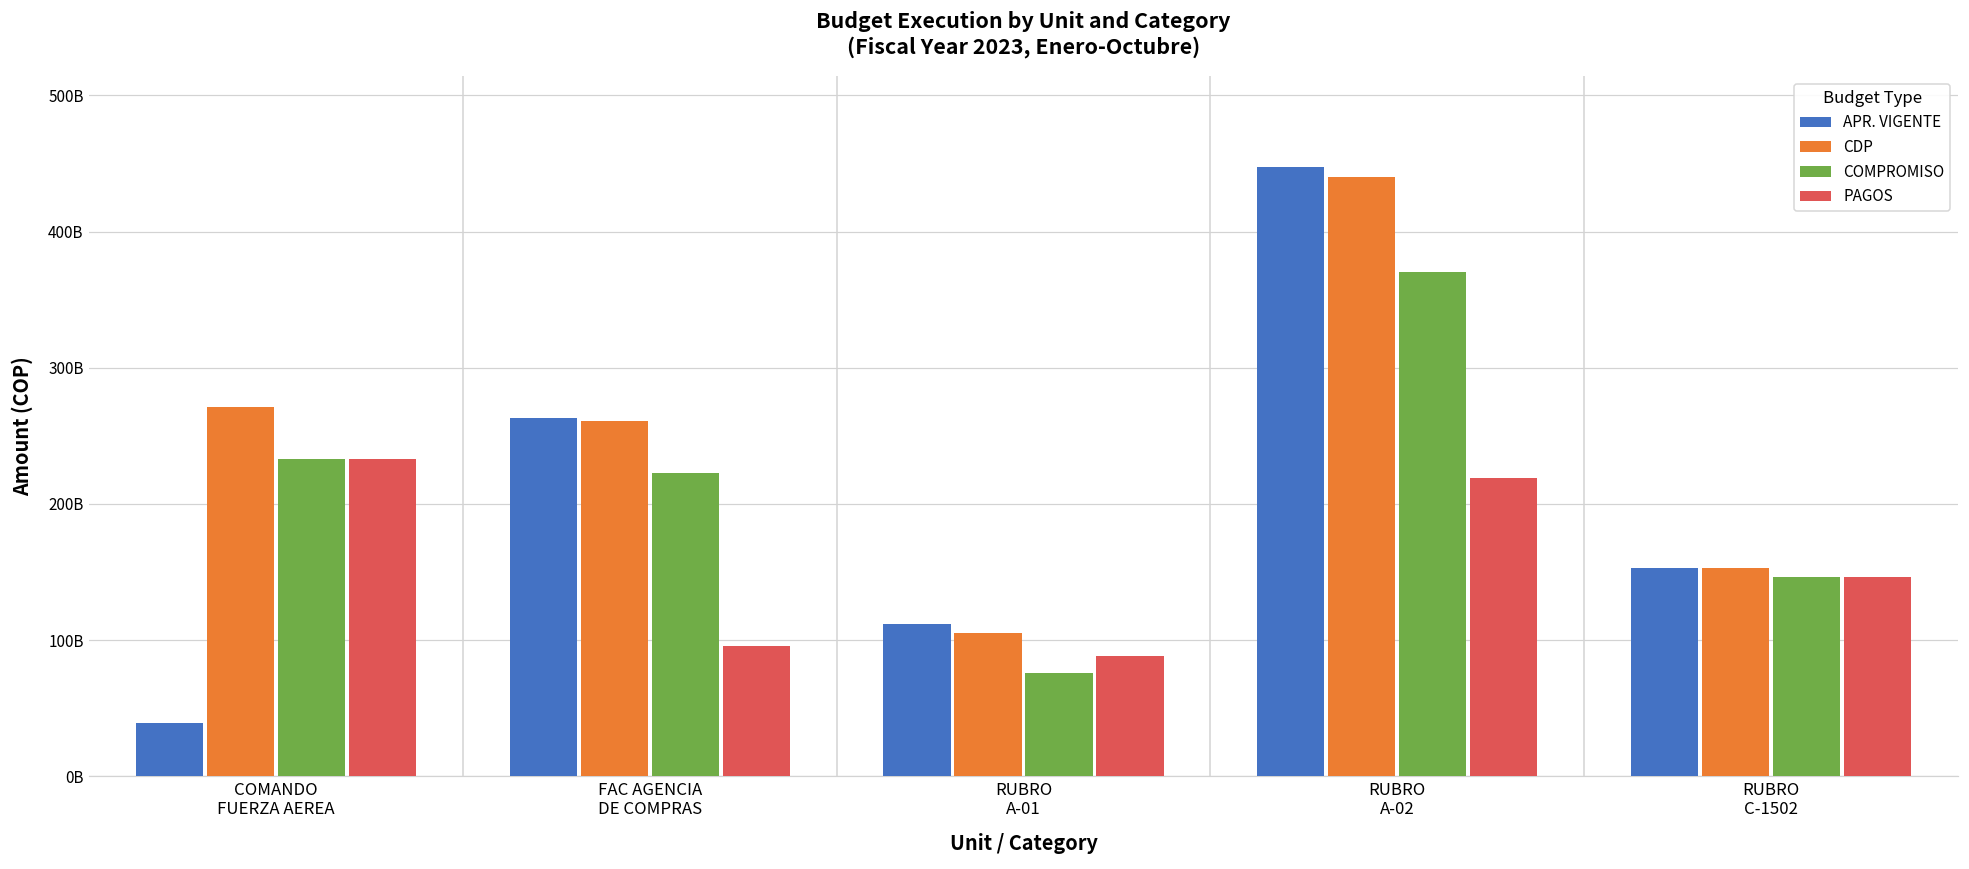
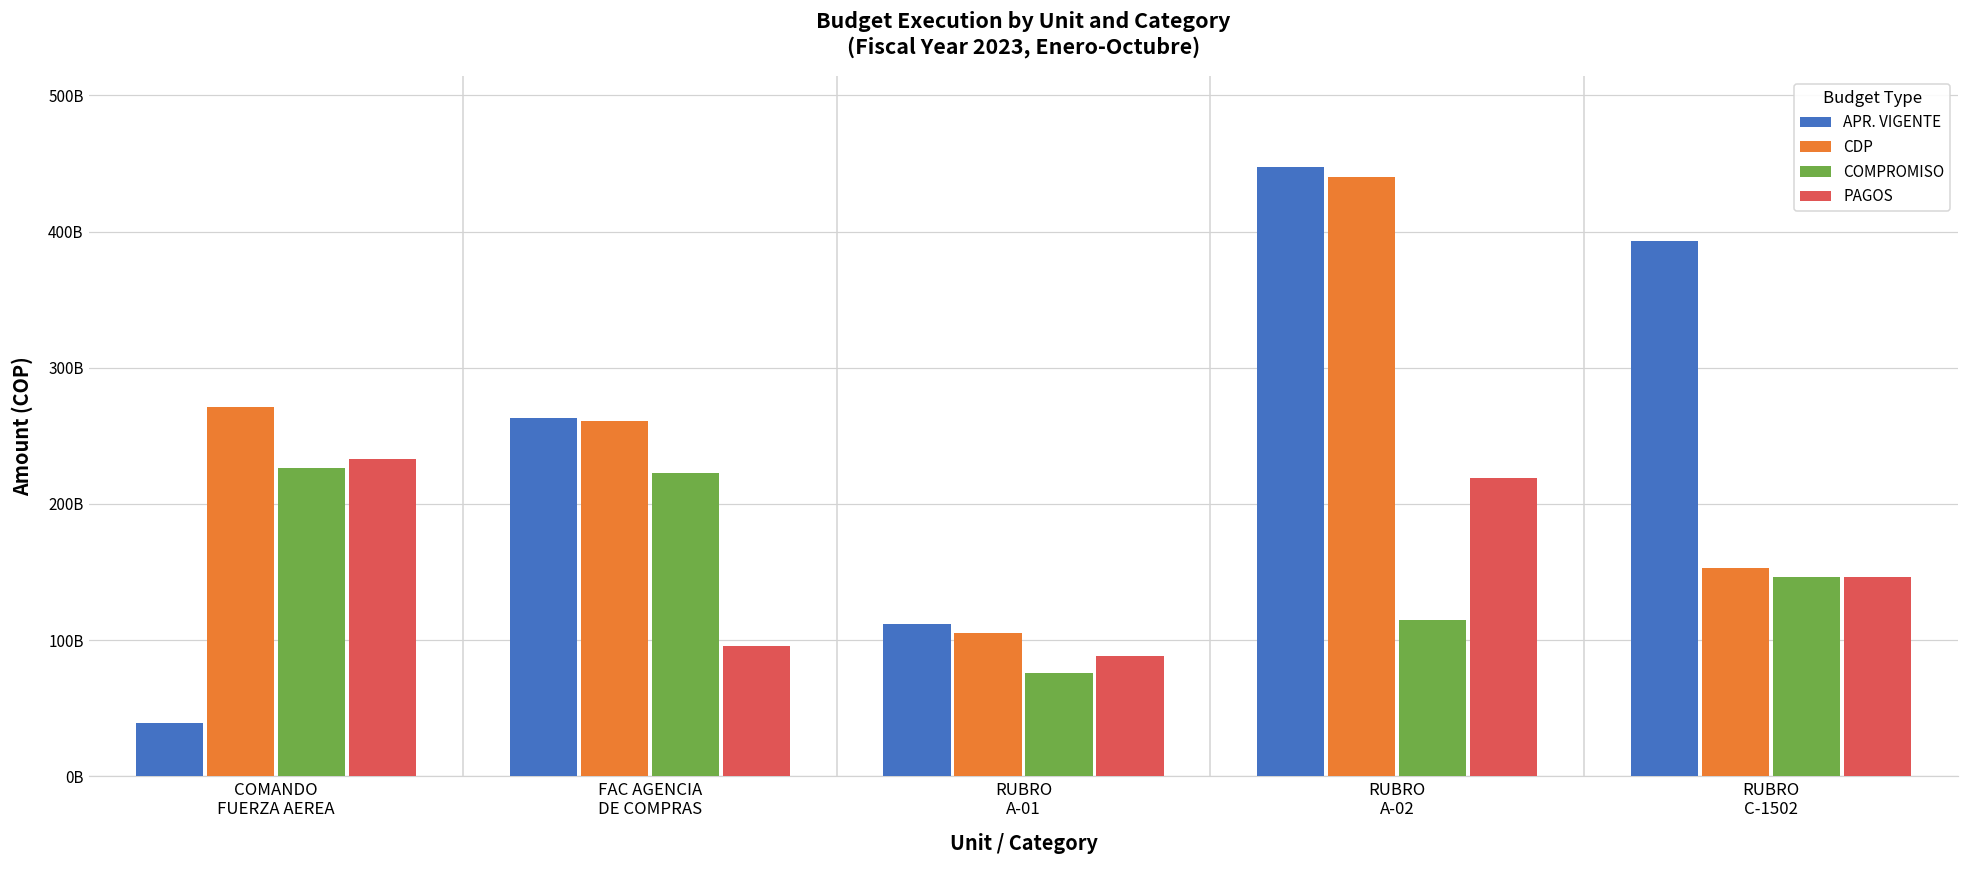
  {
    "APR. VIGENTE": {
      "COMANDO FUERZA AEREA": 39000000000,
      "FAC AGENCIA DE COMPRAS": 263000000000,
      "RUBRO A-01": 111000000000,
      "RUBRO A-02": 447000000000,
-     "RUBRO C-1502": 153000000000
+     "RUBRO C-1502": 393000000000
    },
    "COMPROMISO": {
-     "COMANDO FUERZA AEREA": 233000000000,
+     "COMANDO FUERZA AEREA": 226000000000,
      "FAC AGENCIA DE COMPRAS": 223000000000,
      "RUBRO A-01": 76000000000,
-     "RUBRO A-02": 370000000000,
+     "RUBRO A-02": 115000000000,
      "RUBRO C-1502": 146000000000
    }
  }
